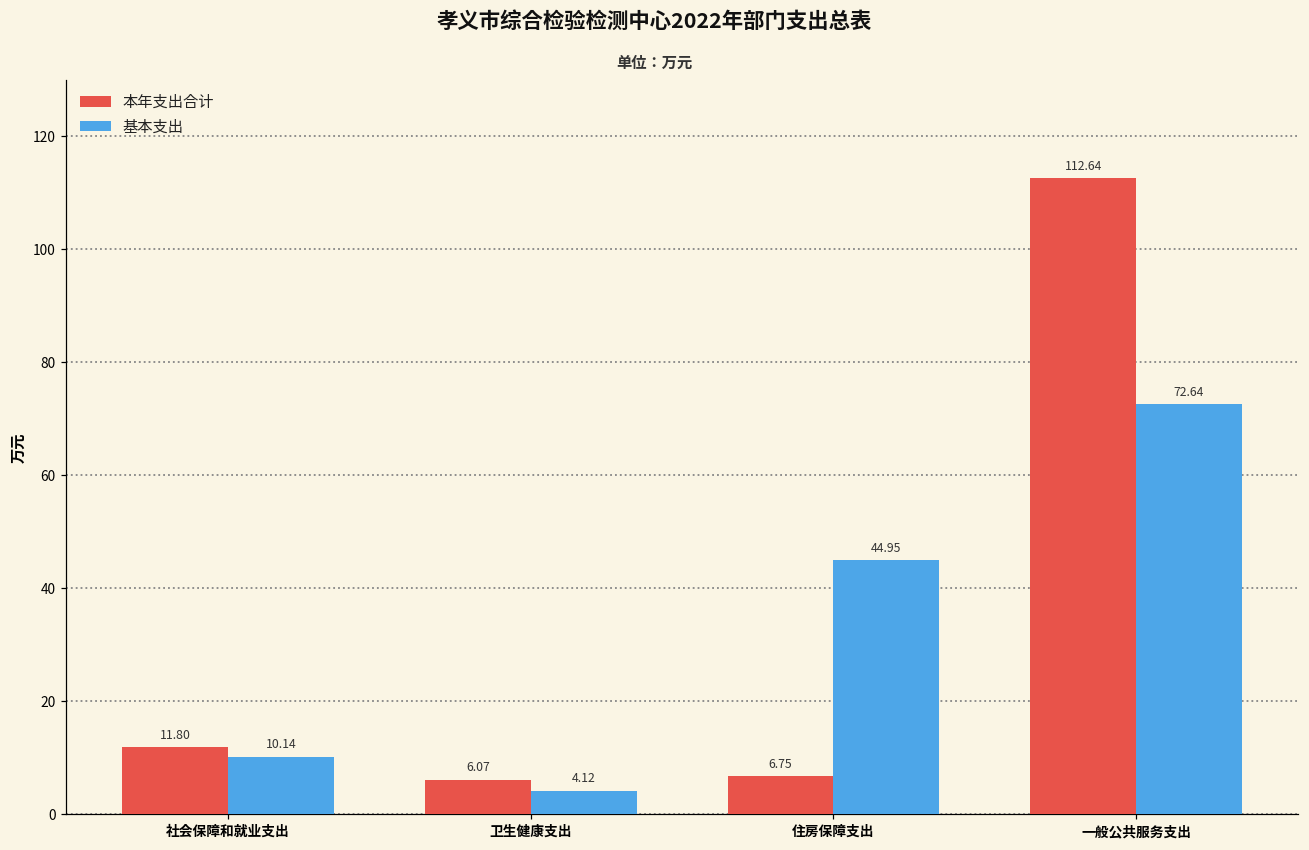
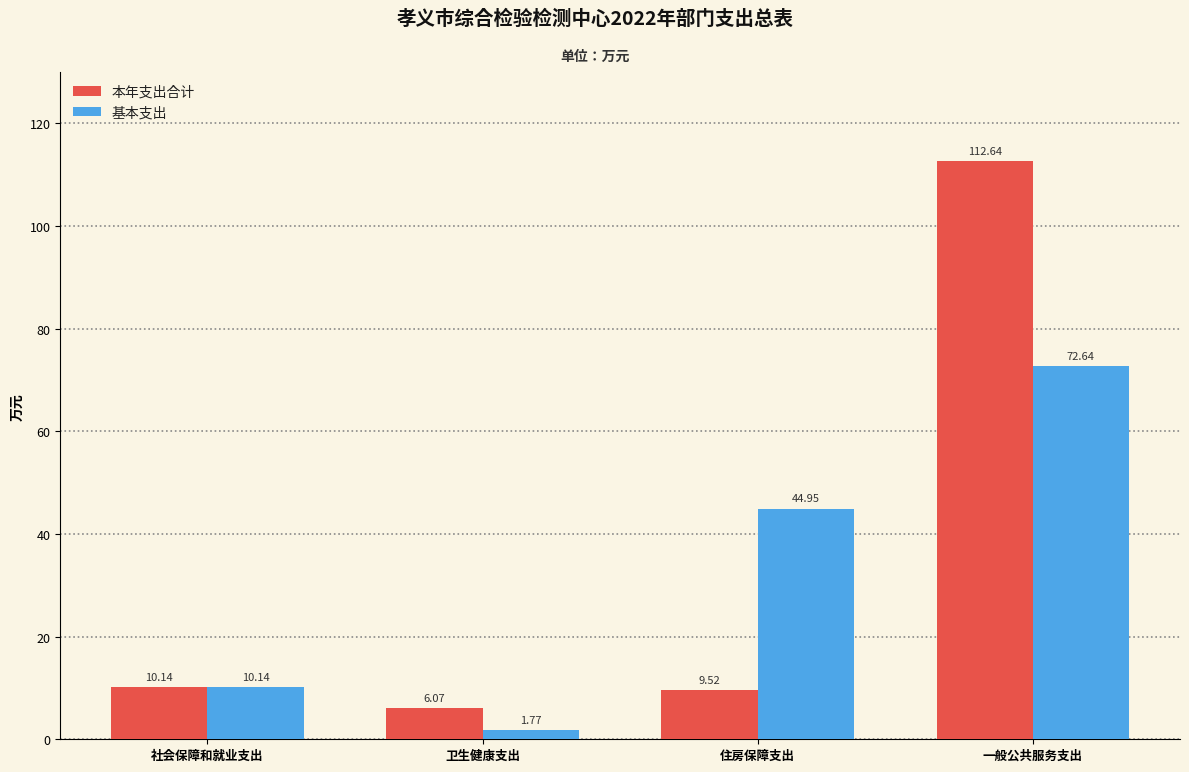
  {
    "本年支出合计": {
-     "社会保障和就业支出": 11.80,
+     "社会保障和就业支出": 10.14,
      "卫生健康支出": 6.07,
-     "住房保障支出": 6.75,
+     "住房保障支出": 9.52,
      "一般公共服务支出": 112.64
    },
    "基本支出": {
      "社会保障和就业支出": 10.14,
-     "卫生健康支出": 4.12,
+     "卫生健康支出": 1.77,
      "住房保障支出": 44.95,
      "一般公共服务支出": 72.64
    }
  }
